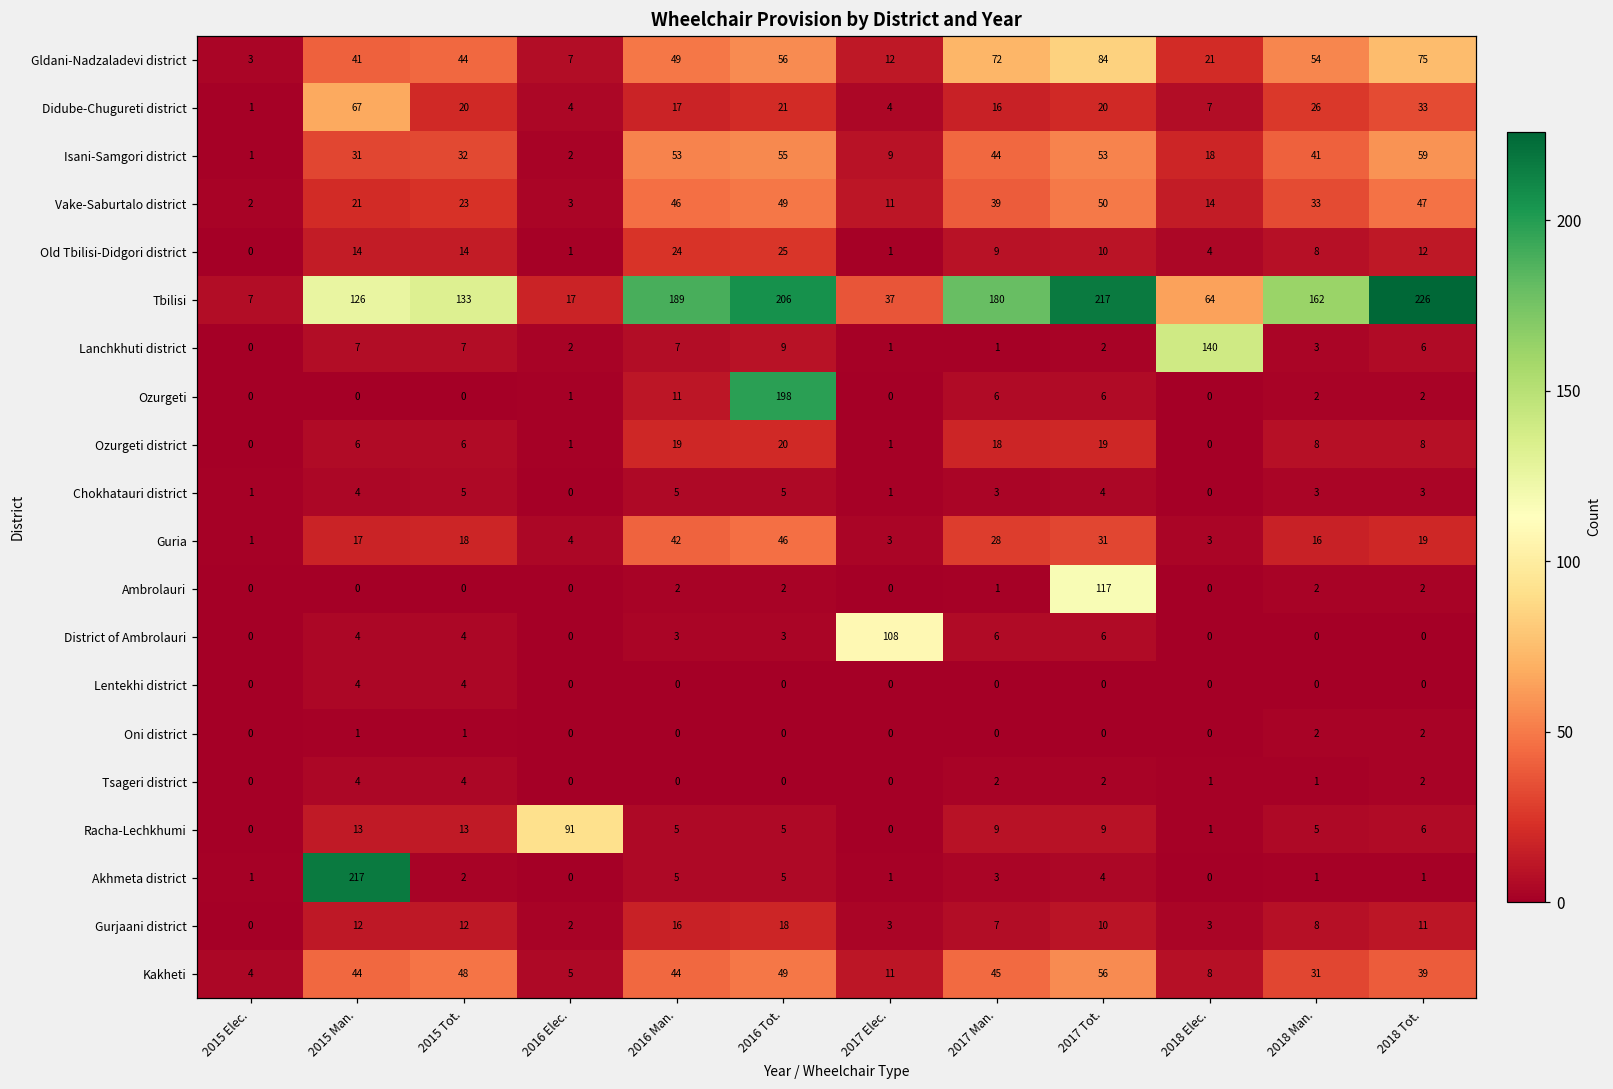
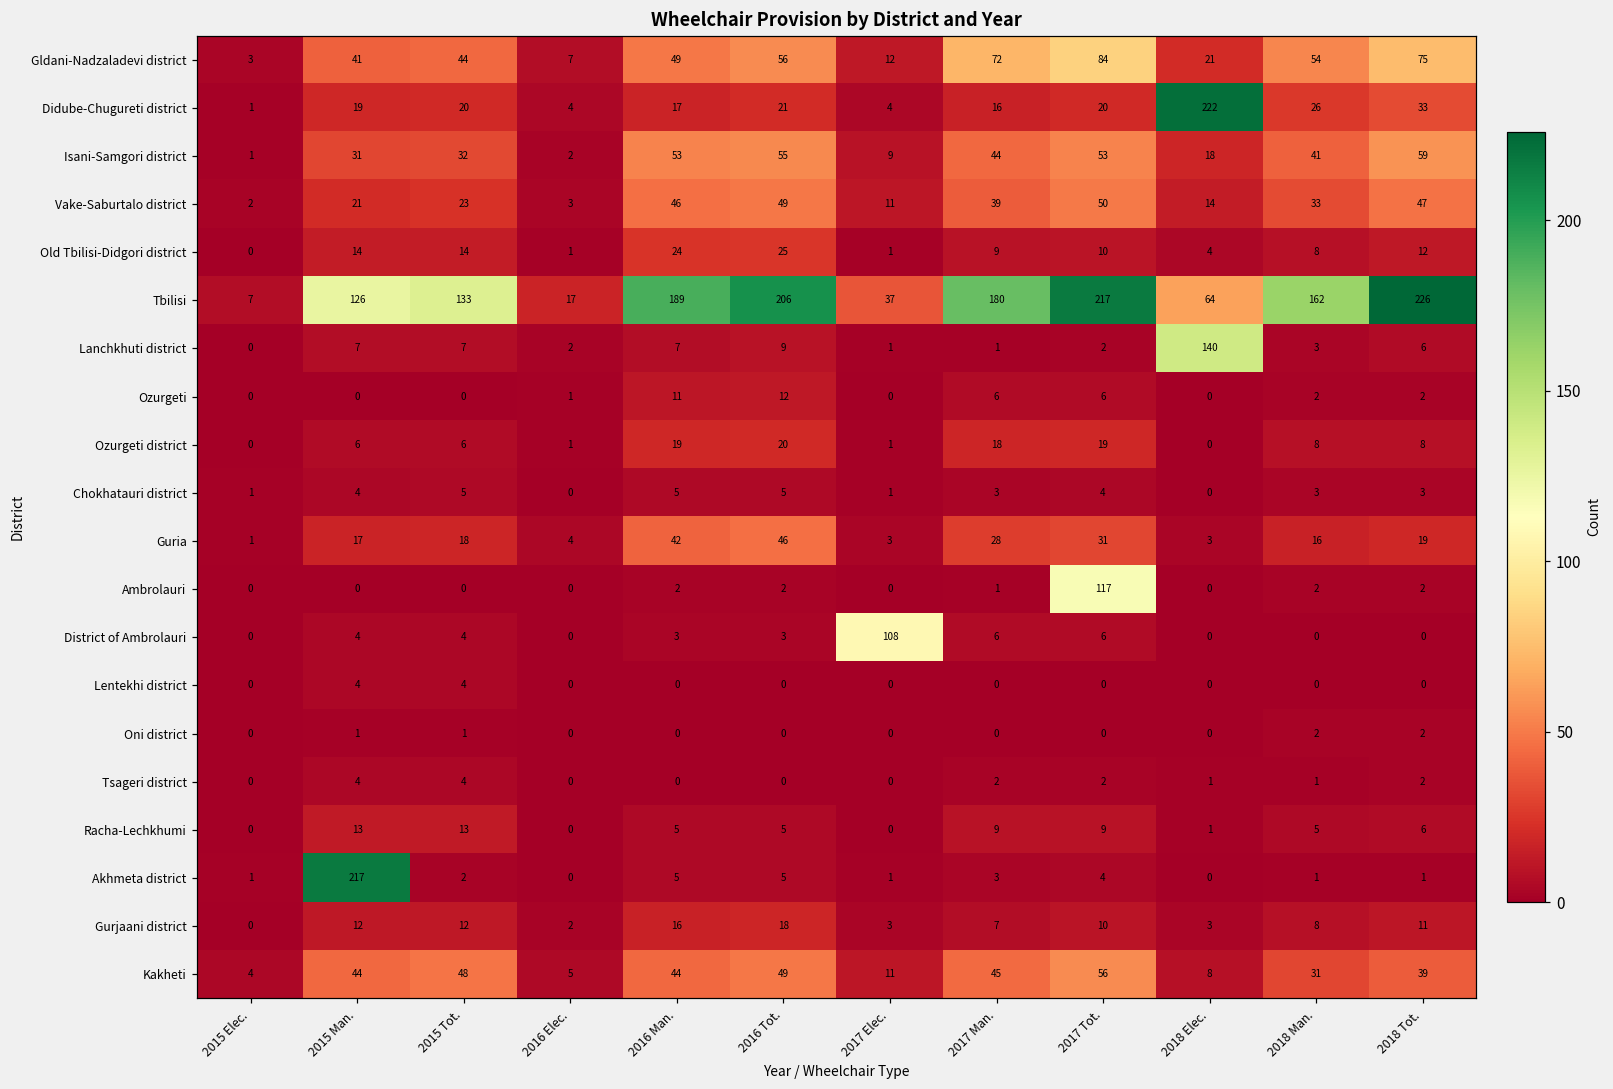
  {
    "Didube-Chugureti district": {
      "2015 Elec.": 1,
-     "2015 Man.": 67,
+     "2015 Man.": 19,
      "2015 Tot.": 20,
      "2016 Elec.": 4,
      "2016 Man.": 17,
      "2016 Tot.": 21,
      "2017 Elec.": 4,
      "2017 Man.": 16,
      "2017 Tot.": 20,
-     "2018 Elec.": 7,
+     "2018 Elec.": 222,
      "2018 Man.": 26,
      "2018 Tot.": 33
    },
    "Ozurgeti": {
      "2015 Elec.": 0,
      "2015 Man.": 0,
      "2015 Tot.": 0,
      "2016 Elec.": 1,
      "2016 Man.": 11,
-     "2016 Tot.": 198,
+     "2016 Tot.": 12,
      "2017 Elec.": 0,
      "2017 Man.": 6,
      "2017 Tot.": 6,
      "2018 Elec.": 0,
      "2018 Man.": 2,
      "2018 Tot.": 2
    },
    "Racha-Lechkhumi": {
      "2015 Elec.": 0,
      "2015 Man.": 13,
      "2015 Tot.": 13,
-     "2016 Elec.": 91,
+     "2016 Elec.": 0,
      "2016 Man.": 5,
      "2016 Tot.": 5,
      "2017 Elec.": 0,
      "2017 Man.": 9,
      "2017 Tot.": 9,
      "2018 Elec.": 1,
      "2018 Man.": 5,
      "2018 Tot.": 6
    }
  }
